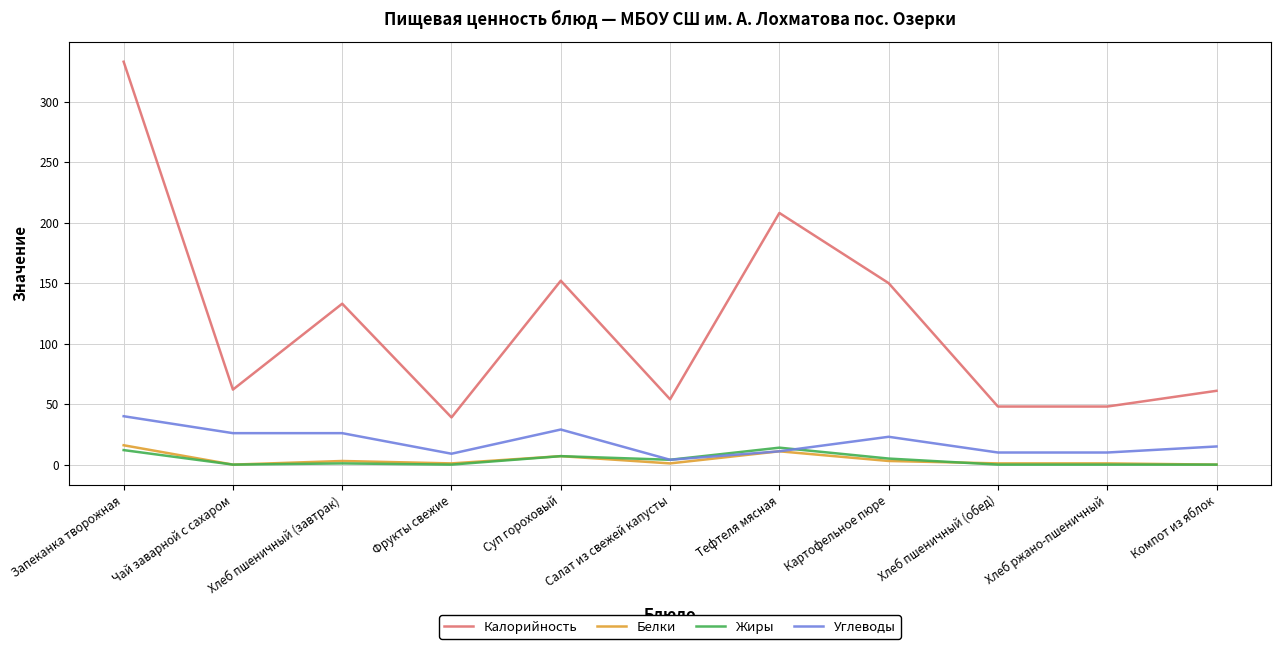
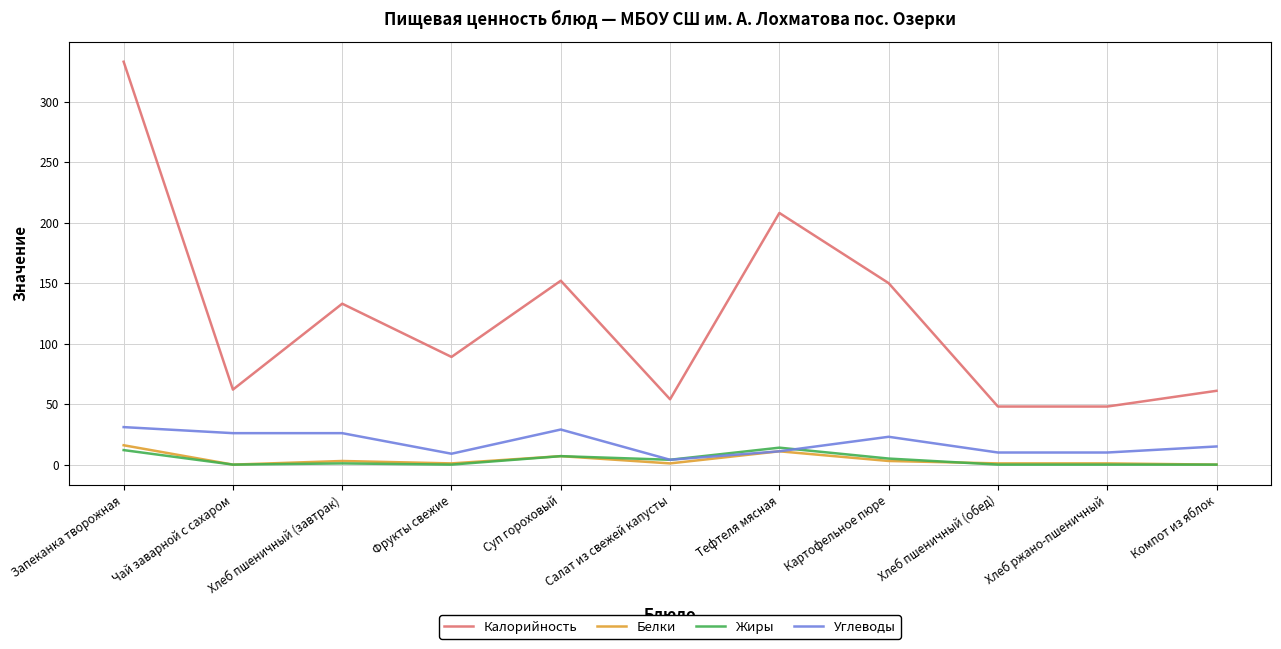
  {
    "Калорийность": {
      "Запеканка творожная": 333,
      "Чай заварной с сахаром": 62,
      "Хлеб пшеничный (завтрак)": 133,
-     "Фрукты свежие": 39,
+     "Фрукты свежие": 89,
      "Суп гороховый": 152,
      "Салат из свежей капусты": 54,
      "Тефтеля мясная": 208,
      "Картофельное пюре": 150,
      "Хлеб пшеничный (обед)": 48,
      "Хлеб ржано-пшеничный": 48,
      "Компот из яблок": 61
    },
    "Белки": {
      "Запеканка творожная": 16,
      "Салат из свежей капусты": 1
    },
    "Жиры": {
      "Запеканка творожная": 12,
      "Тефтеля мясная": 14
    },
    "Углеводы": {
-     "Запеканка творожная": 40,
+     "Запеканка творожная": 31,
      "Чай заварной с сахаром": 26,
      "Хлеб пшеничный (завтрак)": 26,
      "Фрукты свежие": 9,
      "Суп гороховый": 29,
      "Картофельное пюре": 23,
      "Хлеб пшеничный (обед)": 10,
      "Хлеб ржано-пшеничный": 10,
      "Компот из яблок": 15
    }
  }
